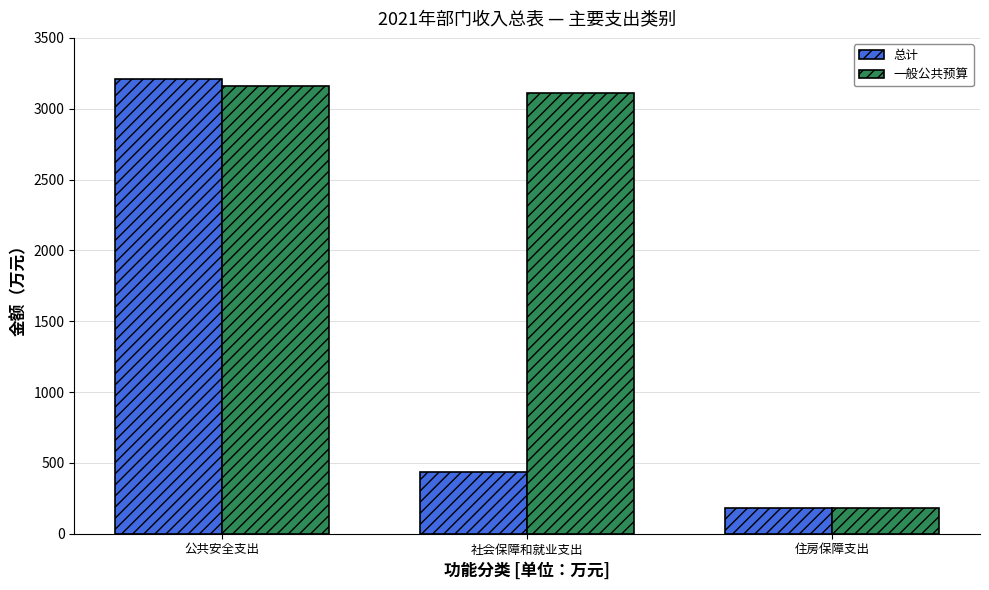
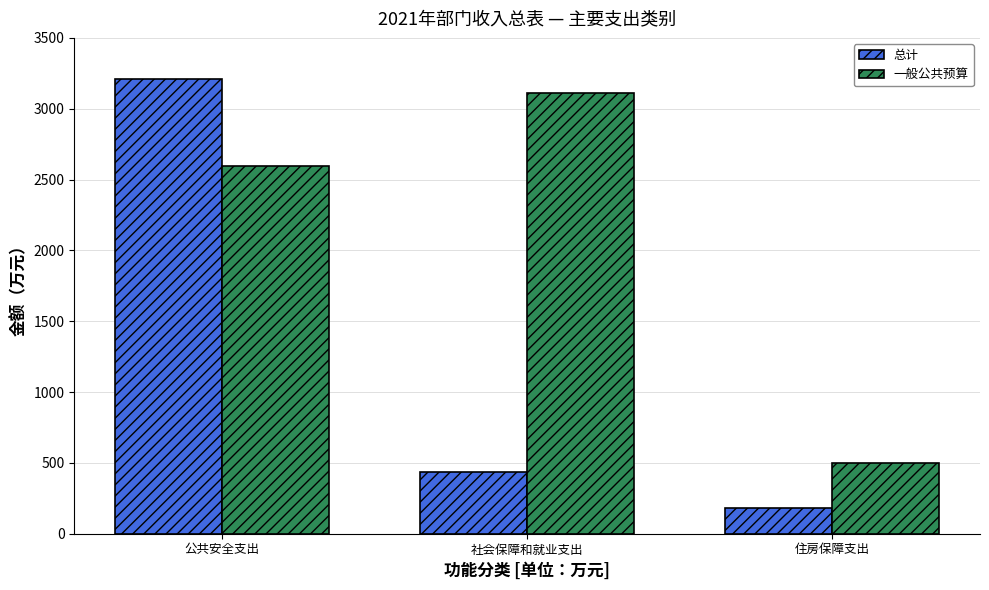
  {
    "总计": {
      "公共安全支出": 3210,
      "社会保障和就业支出": 430,
      "住房保障支出": 180
    },
    "一般公共预算": {
-     "公共安全支出": 3160,
+     "公共安全支出": 2600,
      "社会保障和就业支出": 3110,
-     "住房保障支出": 180
+     "住房保障支出": 500
    }
  }
